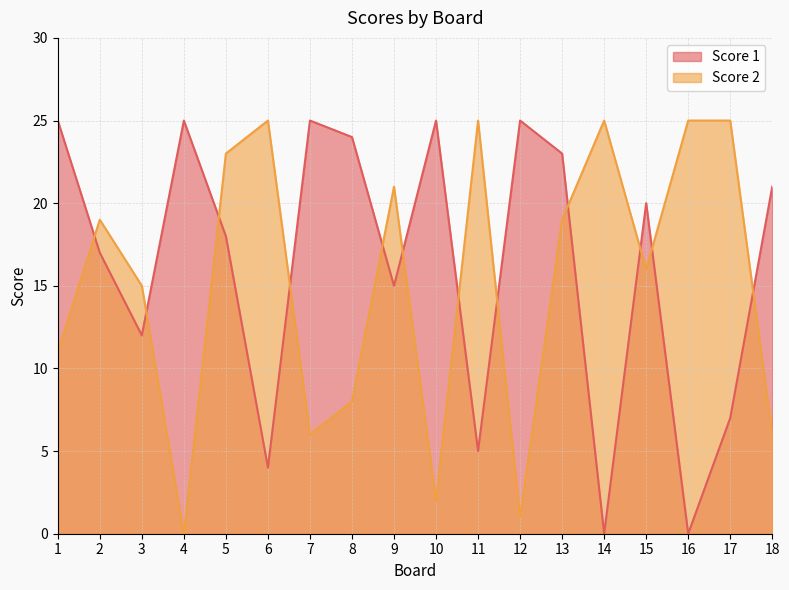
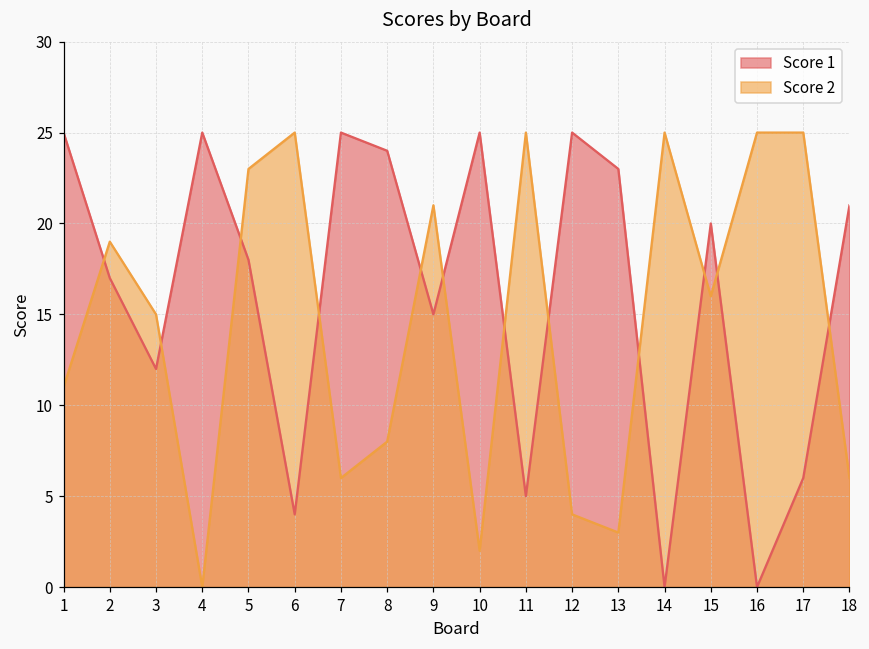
  {
    "Score 1": {
      "1": 25,
      "2": 17,
      "3": 12,
      "4": 25,
      "5": 18,
      "6": 4,
      "7": 25,
      "8": 24,
      "9": 15,
      "10": 25,
      "11": 5,
      "12": 25,
      "13": 23,
      "14": 0,
      "15": 20,
      "16": 0,
-     "17": 7,
+     "17": 6,
      "18": 21
    },
    "Score 2": {
      "1": 11,
      "2": 19,
      "3": 15,
      "4": 0,
      "5": 23,
      "6": 25,
      "7": 6,
      "8": 8,
      "9": 21,
      "10": 2,
      "11": 25,
-     "12": 1,
-     "13": 19,
+     "12": 4,
+     "13": 3,
      "14": 25,
      "15": 16,
      "16": 25,
      "17": 25,
      "18": 6
    }
  }
